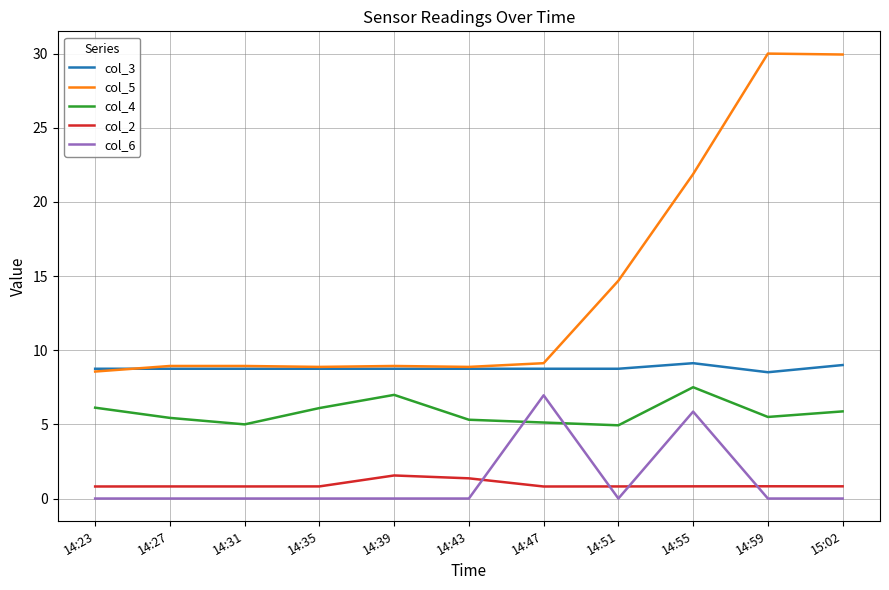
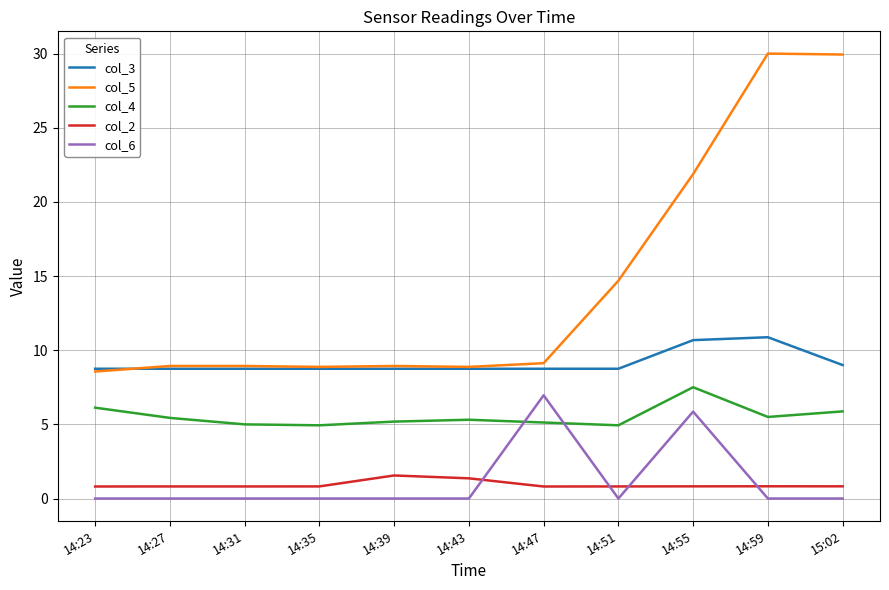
  {
    "col_3": {
      "14:23": 8.8,
      "14:27": 8.8,
      "14:31": 8.8,
      "14:39": 8.8,
      "14:47": 8.8,
      "14:51": 8.8,
-     "14:55": 9.1,
-     "14:59": 8.5,
+     "14:55": 10.7,
+     "14:59": 10.9,
      "15:02": 9.0
    },
    "col_5": {
      "14:23": 8.6,
      "14:27": 8.9,
      "14:31": 8.9,
      "14:39": 8.9,
      "14:47": 9.1,
      "14:51": 14.7,
      "14:55": 21.9,
      "14:59": 30.0,
      "15:02": 29.9
    },
    "col_4": {
      "14:23": 6.1,
      "14:27": 5.4,
      "14:31": 5.0,
-     "14:35": 6.1,
-     "14:39": 7.0,
+     "14:35": 4.9,
+     "14:39": 5.2,
      "14:43": 5.3,
      "14:47": 5.1,
      "14:51": 4.9,
      "14:55": 7.5,
      "14:59": 5.5,
      "15:02": 5.9
    },
    "col_2": {
      "14:23": 0.8,
      "14:27": 0.8,
      "14:31": 0.8,
      "14:35": 0.8,
      "14:39": 1.6,
      "14:43": 1.4,
      "14:47": 0.8,
      "14:51": 0.8,
      "14:55": 0.8,
      "14:59": 0.8,
      "15:02": 0.8
    },
    "col_6": {
      "14:23": 0.0,
      "14:27": 0.0,
      "14:31": 0.0,
      "14:35": 0.0,
      "14:39": 0.0,
      "14:43": 0.0,
      "14:47": 7.0,
      "14:51": 0.0,
      "14:55": 5.9,
      "14:59": 0.0,
      "15:02": 0.0
    }
  }
